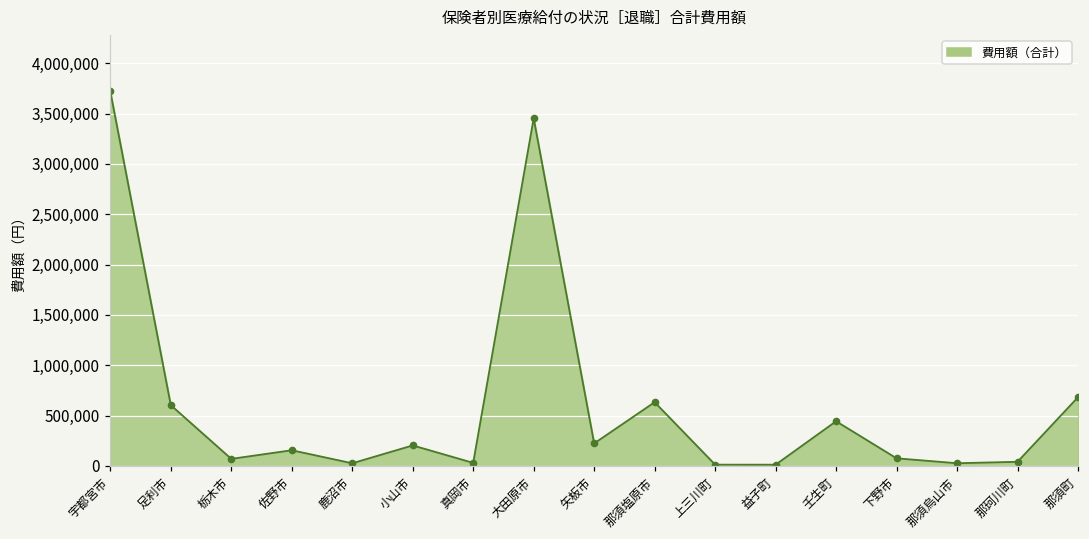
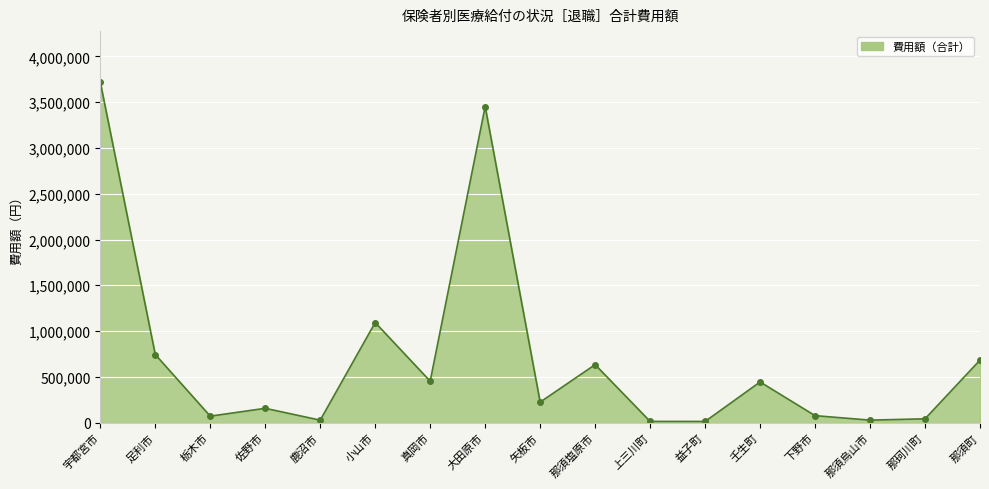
  {
    "宇都宮市": "3,700,000",
-   "足利市": "600,000",
+   "足利市": "700,000",
    "栃木市": "100,000",
    "佐野市": "200,000",
    "鹿沼市": "0",
-   "小山市": "200,000",
-   "真岡市": "0",
+   "小山市": "1,100,000",
+   "真岡市": "500,000",
    "大田原市": "3,500,000",
    "矢板市": "200,000",
    "那須塩原市": "600,000",
    "上三川町": "0",
    "益子町": "0",
    "壬生町": "400,000",
    "下野市": "100,000",
    "那須烏山市": "0",
    "那珂川町": "0",
    "那須町": "700,000"
  }
